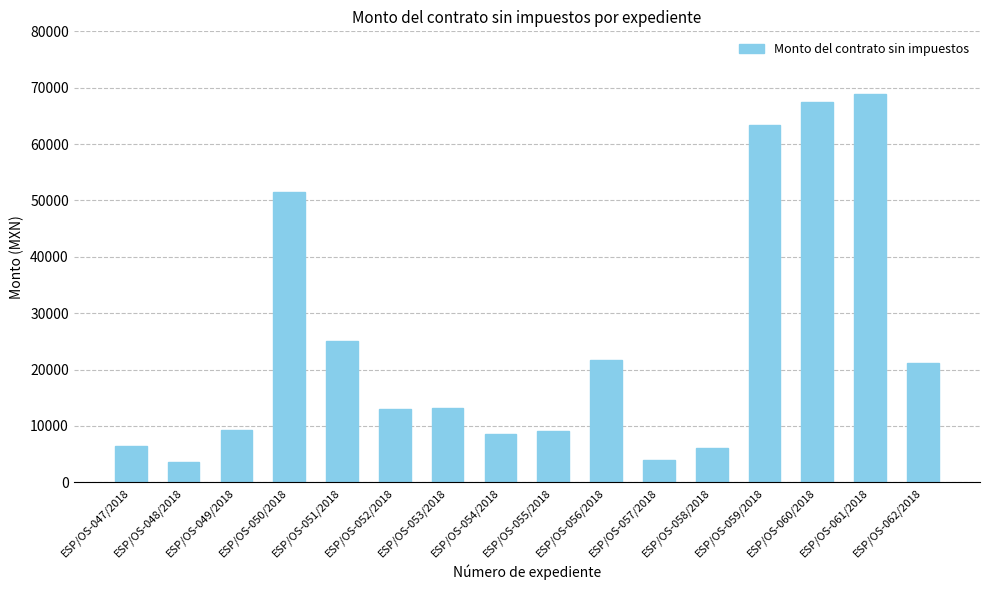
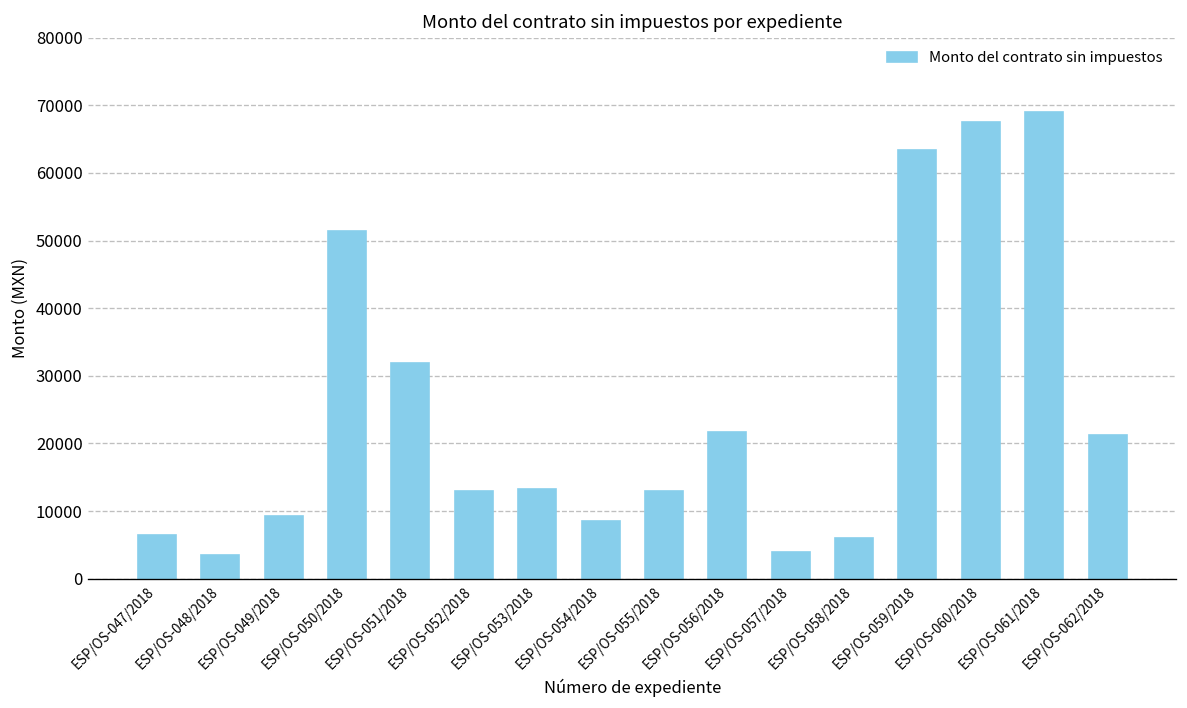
  {
    "ESP/OS-047/2018": 7000,
    "ESP/OS-048/2018": 4000,
    "ESP/OS-049/2018": 9000,
    "ESP/OS-050/2018": 51000,
-   "ESP/OS-051/2018": 25000,
+   "ESP/OS-051/2018": 32000,
    "ESP/OS-052/2018": 13000,
    "ESP/OS-053/2018": 13000,
    "ESP/OS-054/2018": 9000,
-   "ESP/OS-055/2018": 9000,
+   "ESP/OS-055/2018": 13000,
    "ESP/OS-056/2018": 22000,
    "ESP/OS-057/2018": 4000,
    "ESP/OS-058/2018": 6000,
    "ESP/OS-059/2018": 63000,
    "ESP/OS-060/2018": 67000,
    "ESP/OS-061/2018": 69000,
    "ESP/OS-062/2018": 21000
  }
